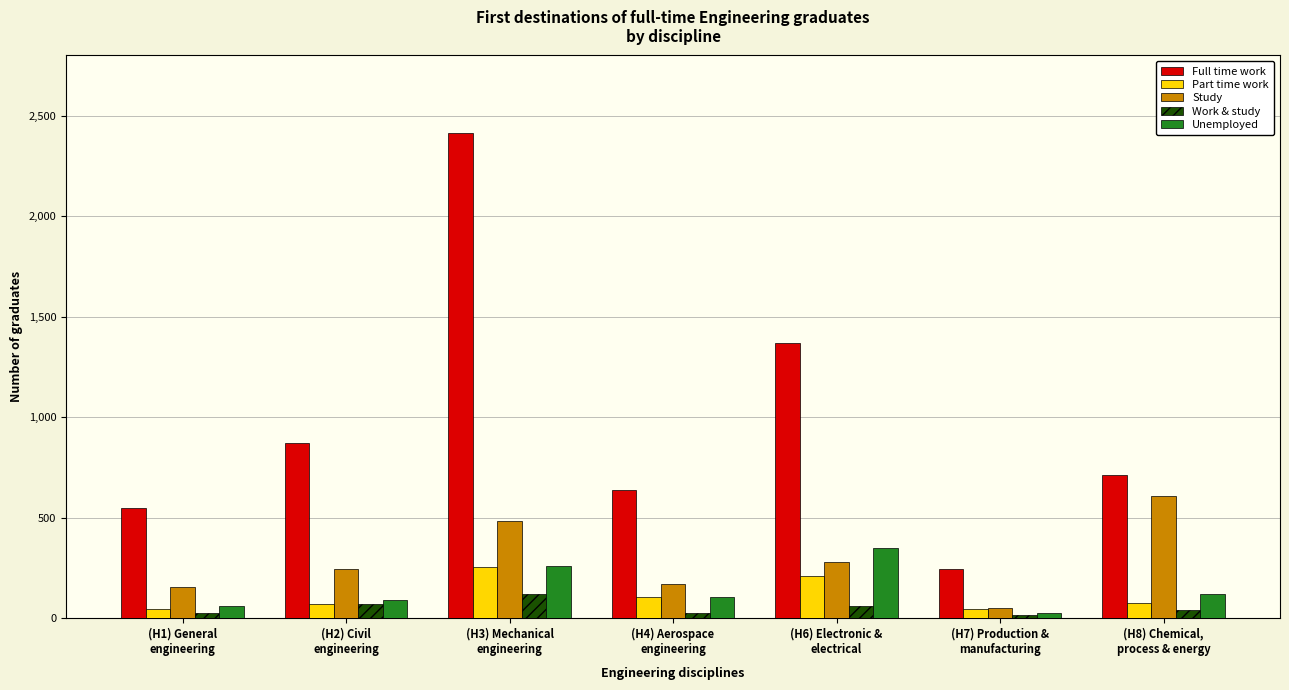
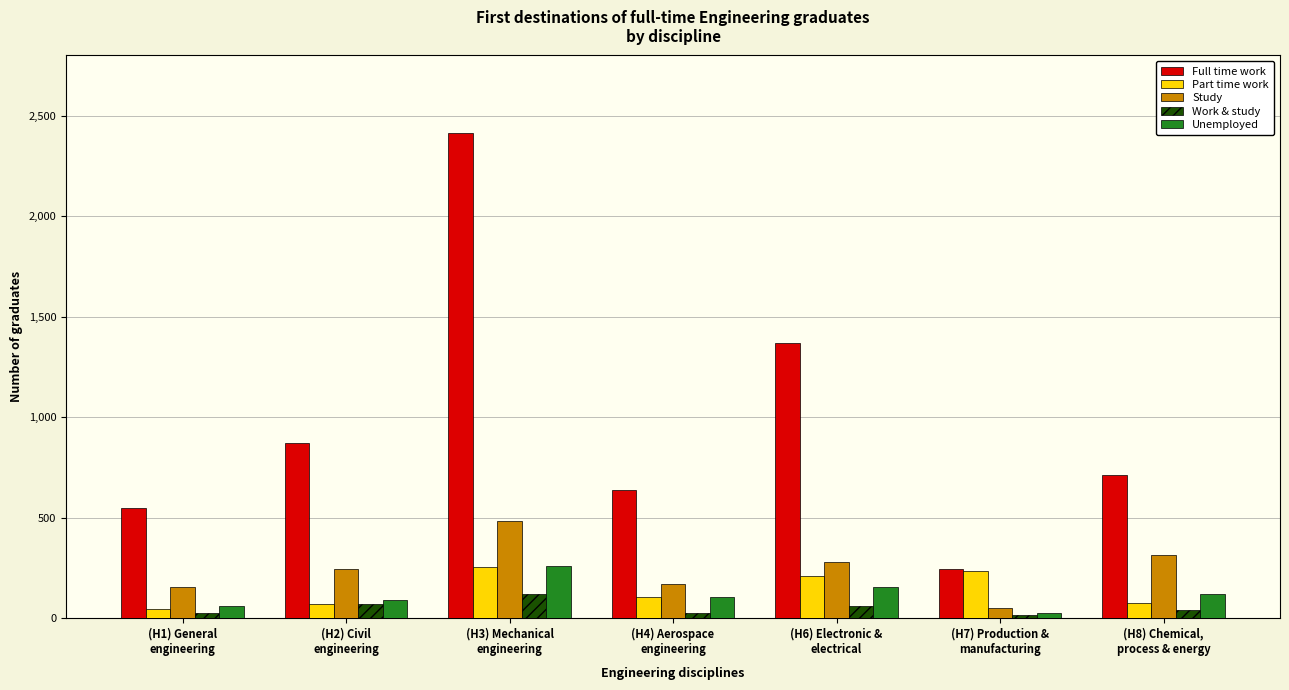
  {
    "Full time work": {
      "(H1) General engineering": "550",
      "(H2) Civil engineering": "870",
      "(H3) Mechanical engineering": "2,420",
      "(H4) Aerospace engineering": "640",
      "(H6) Electronic & electrical": "1,370",
      "(H7) Production & manufacturing": "250",
      "(H8) Chemical, process & energy": "710"
    },
    "Part time work": {
      "(H1) General engineering": "50",
      "(H2) Civil engineering": "70",
      "(H3) Mechanical engineering": "260",
      "(H4) Aerospace engineering": "110",
      "(H6) Electronic & electrical": "210",
-     "(H7) Production & manufacturing": "50",
+     "(H7) Production & manufacturing": "230",
      "(H8) Chemical, process & energy": "80"
    },
    "Study": {
      "(H1) General engineering": "160",
      "(H2) Civil engineering": "250",
      "(H3) Mechanical engineering": "480",
      "(H4) Aerospace engineering": "170",
      "(H6) Electronic & electrical": "280",
      "(H7) Production & manufacturing": "50",
-     "(H8) Chemical, process & energy": "610"
+     "(H8) Chemical, process & energy": "320"
    },
    "Work & study": {
      "(H1) General engineering": "30",
      "(H2) Civil engineering": "70",
      "(H3) Mechanical engineering": "120",
      "(H4) Aerospace engineering": "30",
      "(H6) Electronic & electrical": "60",
      "(H7) Production & manufacturing": "20",
      "(H8) Chemical, process & energy": "40"
    },
    "Unemployed": {
      "(H1) General engineering": "60",
      "(H2) Civil engineering": "90",
      "(H3) Mechanical engineering": "260",
      "(H4) Aerospace engineering": "110",
-     "(H6) Electronic & electrical": "350",
+     "(H6) Electronic & electrical": "160",
      "(H7) Production & manufacturing": "30",
      "(H8) Chemical, process & energy": "120"
    }
  }
